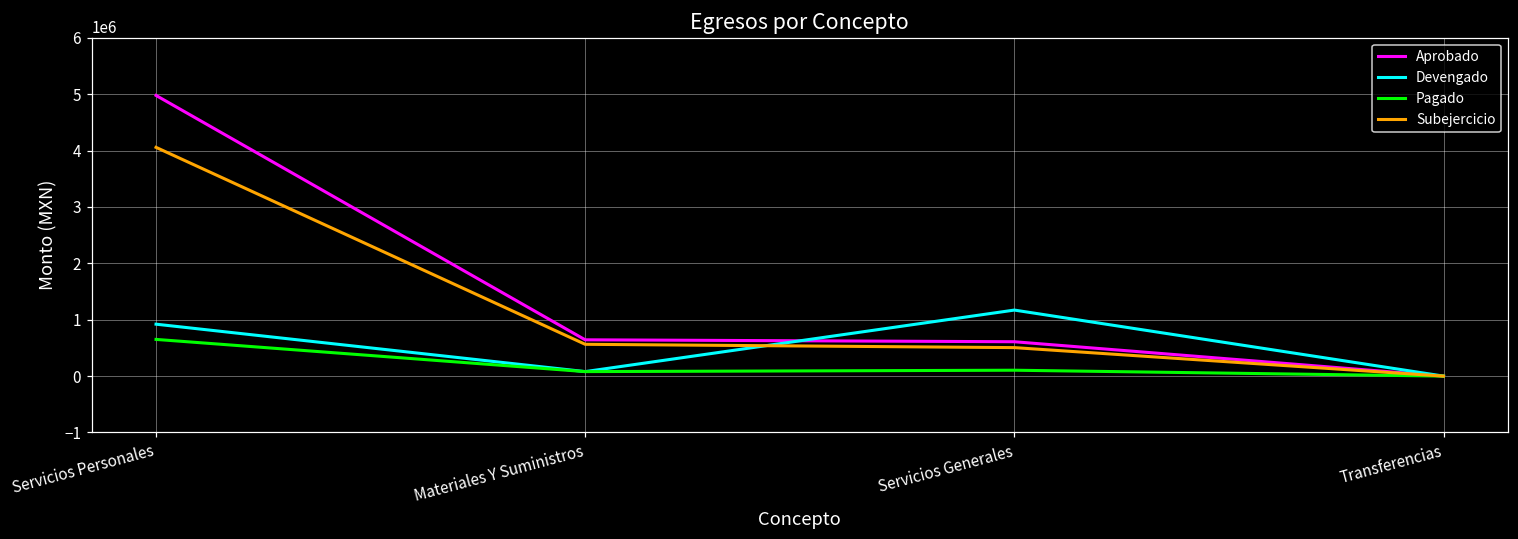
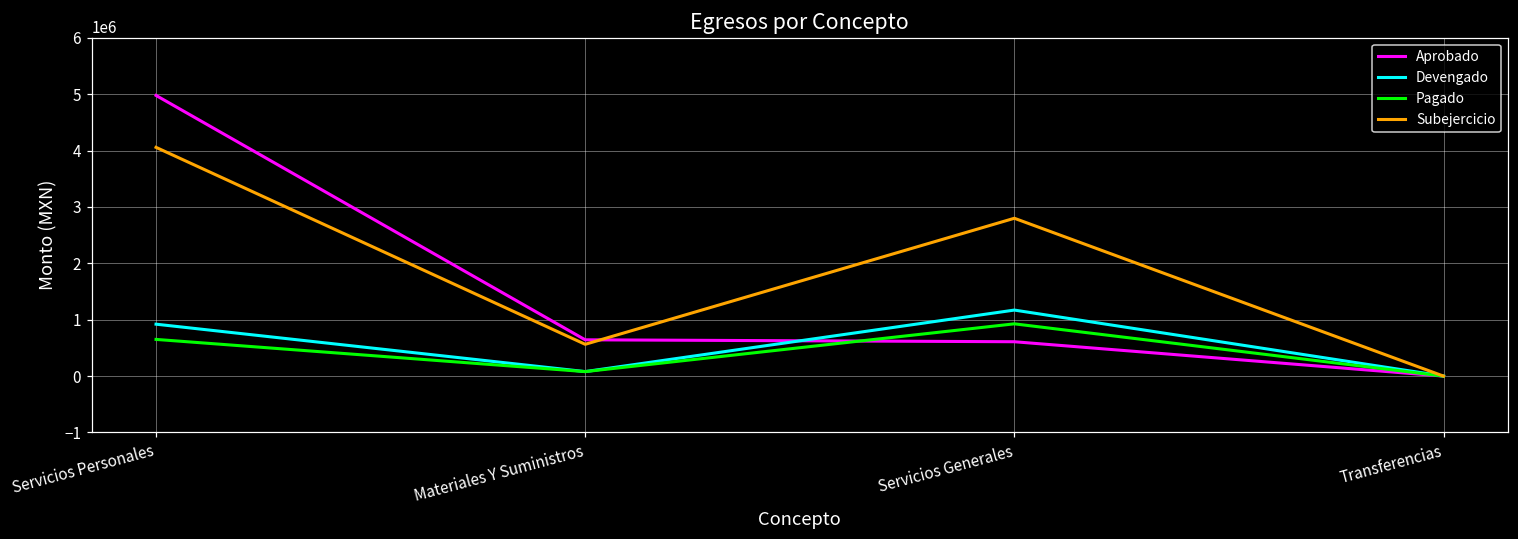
  {
    "Aprobado": {
      "Servicios Personales": 5000000,
      "Materiales Y Suministros": 600000,
      "Servicios Generales": 600000
    },
    "Devengado": {
      "Servicios Personales": 900000,
      "Servicios Generales": 1200000
    },
    "Pagado": {
      "Servicios Personales": 700000,
-     "Servicios Generales": 100000
+     "Servicios Generales": 900000
    },
    "Subejercicio": {
      "Servicios Personales": 4100000,
      "Materiales Y Suministros": 600000,
-     "Servicios Generales": 500000
+     "Servicios Generales": 2800000
    }
  }
